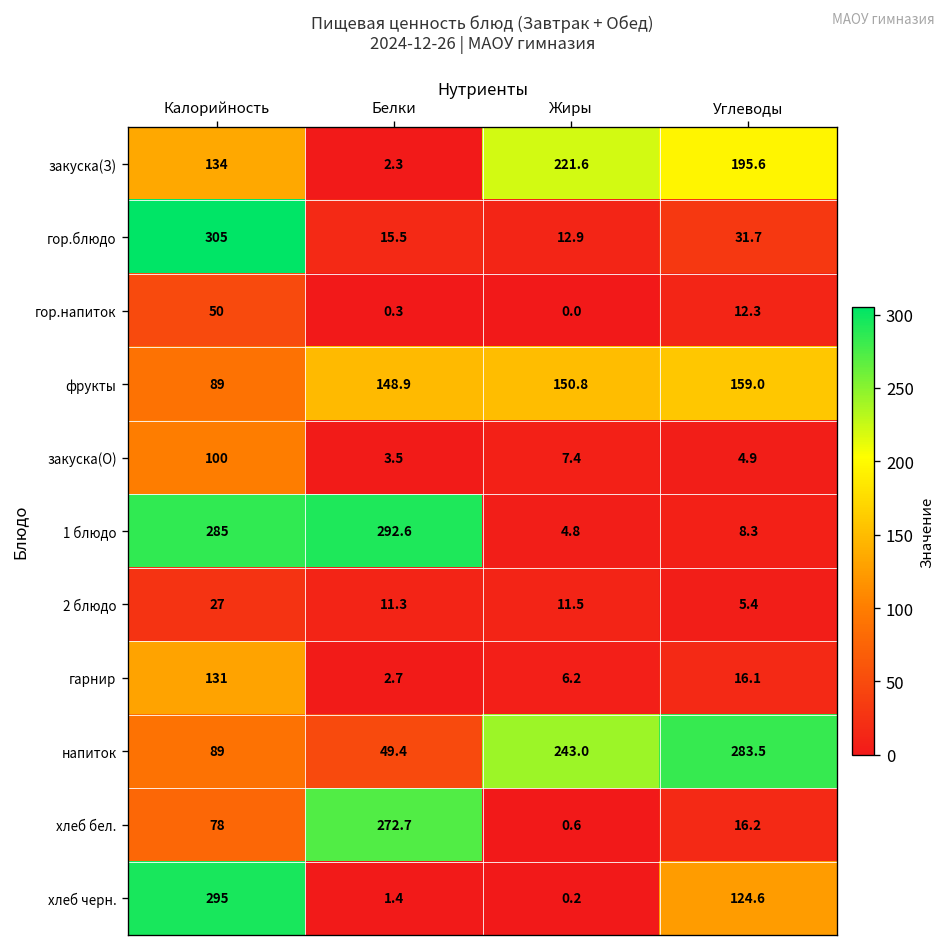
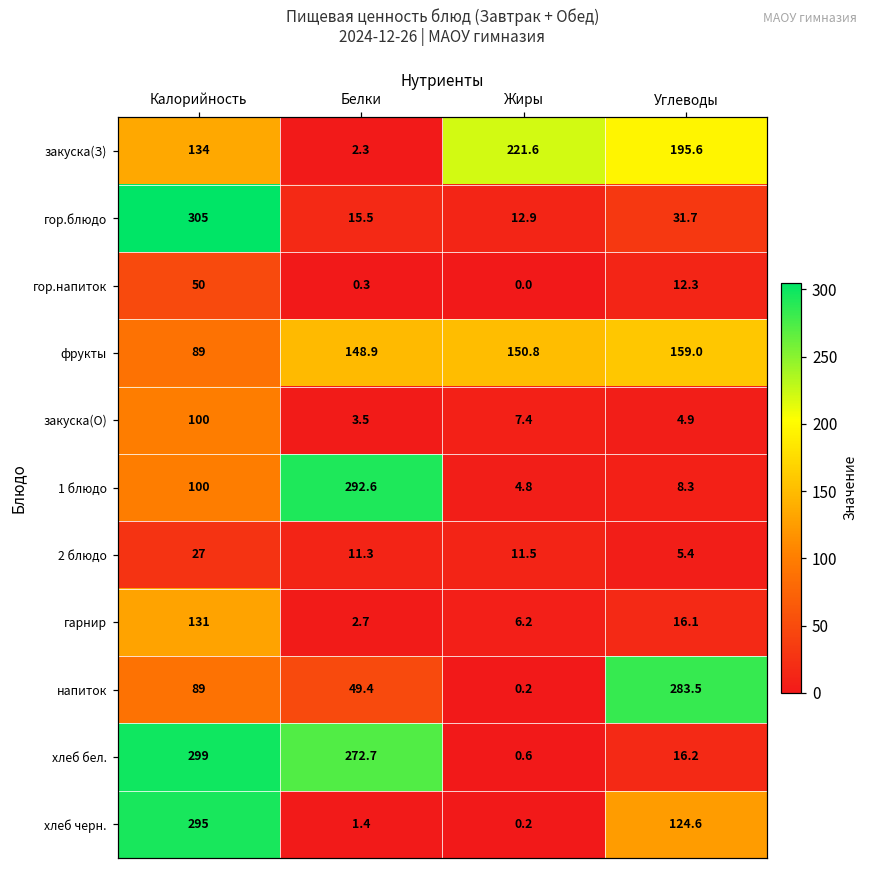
  {
    "закуска(З)": {
      "Калорийность": 134,
      "Белки": 2.3,
      "Жиры": 221.6,
      "Углеводы": 195.6
    },
    "гор.блюдо": {
      "Калорийность": 305,
      "Белки": 15.5,
      "Жиры": 12.9,
      "Углеводы": 31.7
    },
    "гор.напиток": {
      "Калорийность": 50,
      "Белки": 0.3,
      "Жиры": 0.0,
      "Углеводы": 12.3
    },
    "фрукты": {
      "Калорийность": 89,
      "Белки": 148.9,
      "Жиры": 150.8,
      "Углеводы": 159.0
    },
    "закуска(О)": {
      "Калорийность": 100,
      "Белки": 3.5,
      "Жиры": 7.4,
      "Углеводы": 4.9
    },
    "1 блюдо": {
-     "Калорийность": 285,
+     "Калорийность": 100,
      "Белки": 292.6,
      "Жиры": 4.8,
      "Углеводы": 8.3
    },
    "2 блюдо": {
      "Калорийность": 27,
      "Белки": 11.3,
      "Жиры": 11.5,
      "Углеводы": 5.4
    },
    "гарнир": {
      "Калорийность": 131,
      "Белки": 2.7,
      "Жиры": 6.2,
      "Углеводы": 16.1
    },
    "напиток": {
      "Калорийность": 89,
      "Белки": 49.4,
-     "Жиры": 243.0,
+     "Жиры": 0.2,
      "Углеводы": 283.5
    },
    "хлеб бел.": {
-     "Калорийность": 78,
+     "Калорийность": 299,
      "Белки": 272.7,
      "Жиры": 0.6,
      "Углеводы": 16.2
    },
    "хлеб черн.": {
      "Калорийность": 295,
      "Белки": 1.4,
      "Жиры": 0.2,
      "Углеводы": 124.6
    }
  }
